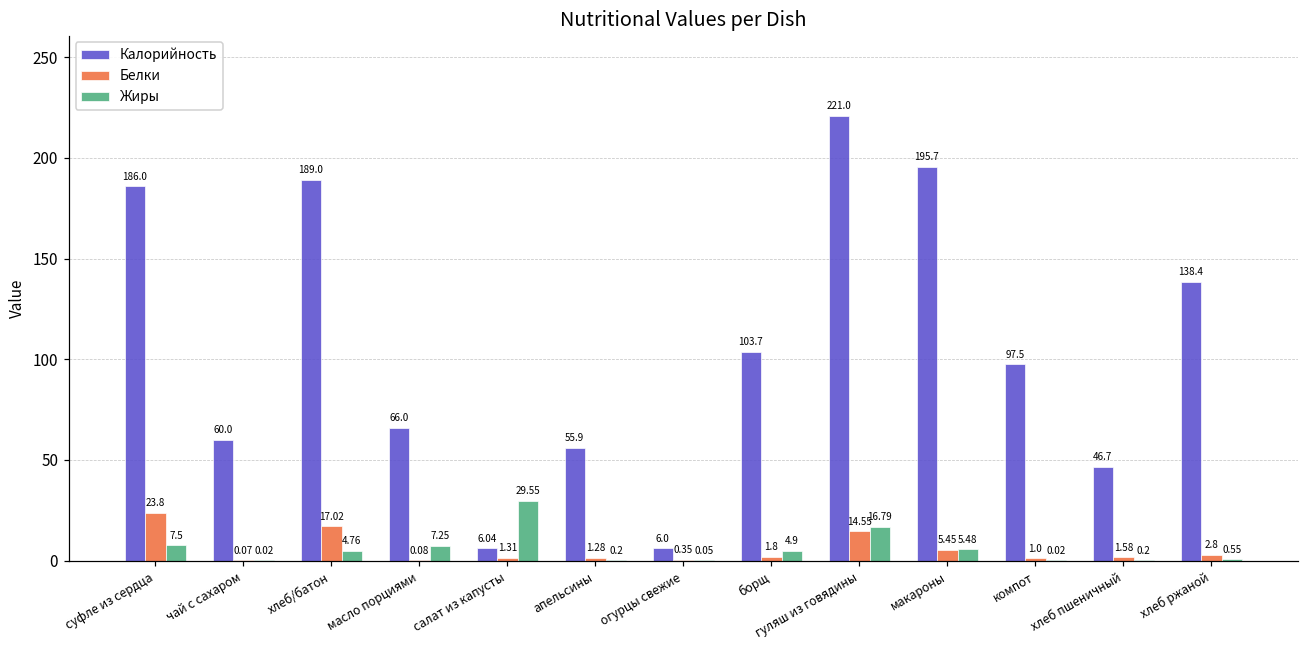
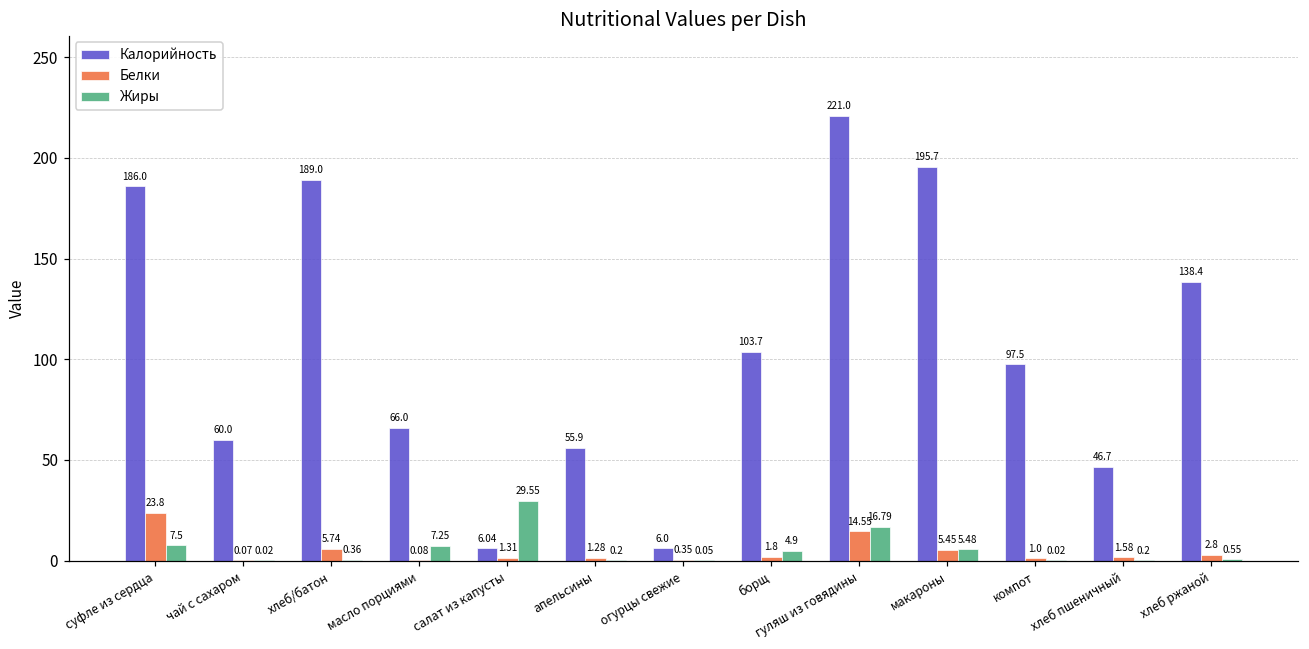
  {
    "Калорийность": {
      "суфле из сердца": 186.0,
      "чай с сахаром": 60.0,
      "хлеб/батон": 189.0,
      "масло порциями": 66.0,
      "салат из капусты": 6.04,
      "апельсины": 55.9,
      "огурцы свежие": 6.0,
      "борщ": 103.7,
      "гуляш из говядины": 221.0,
      "макароны": 195.7,
      "компот": 97.5,
      "хлеб пшеничный": 46.7,
      "хлеб ржаной": 138.4
    },
    "Белки": {
      "суфле из сердца": 23.8,
      "чай с сахаром": 0.07,
-     "хлеб/батон": 17.02,
+     "хлеб/батон": 5.74,
      "масло порциями": 0.08,
      "салат из капусты": 1.31,
      "апельсины": 1.28,
      "огурцы свежие": 0.35,
      "борщ": 1.8,
      "гуляш из говядины": 14.55,
      "макароны": 5.45,
      "компот": 1.0,
      "хлеб пшеничный": 1.58,
      "хлеб ржаной": 2.8
    },
    "Жиры": {
      "суфле из сердца": 7.5,
      "чай с сахаром": 0.02,
-     "хлеб/батон": 4.76,
+     "хлеб/батон": 0.36,
      "масло порциями": 7.25,
      "салат из капусты": 29.55,
      "апельсины": 0.2,
      "огурцы свежие": 0.05,
      "борщ": 4.9,
      "гуляш из говядины": 16.79,
      "макароны": 5.48,
      "компот": 0.02,
      "хлеб пшеничный": 0.2,
      "хлеб ржаной": 0.55
    }
  }
